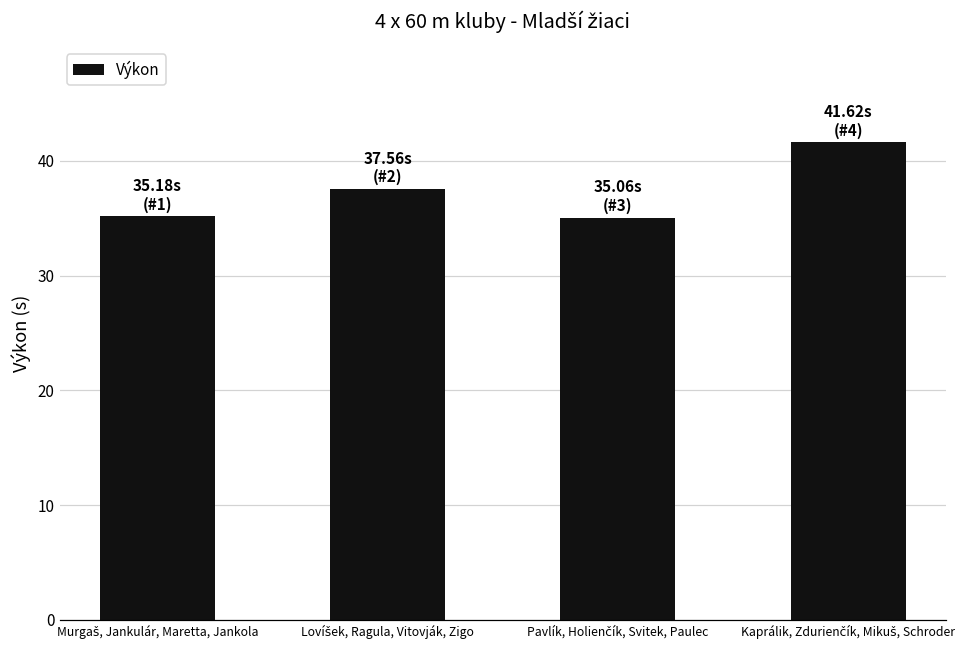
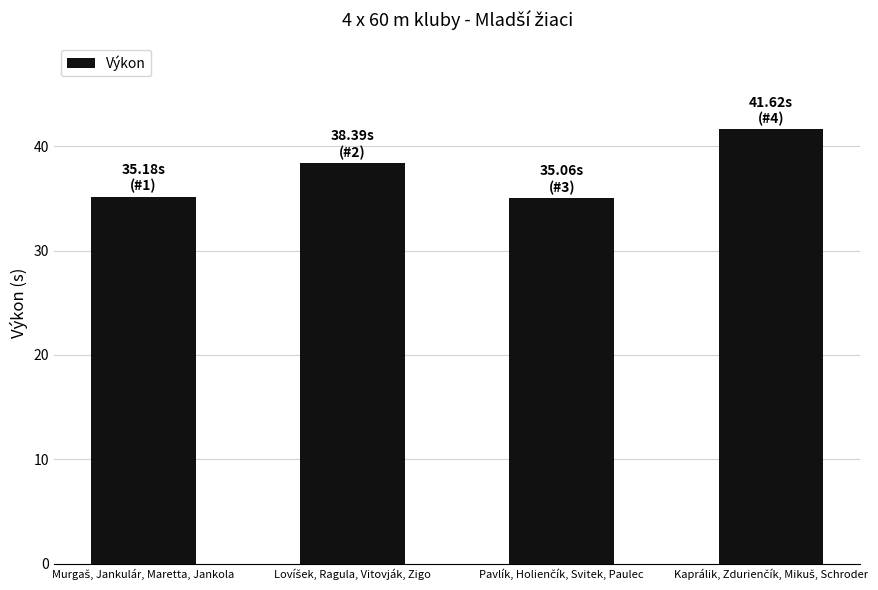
  {
    "Murgaš, Jankulár, Maretta, Jankola": "35.18s",
-   "Lovíšek, Ragula, Vitovják, Zigo": "37.56s",
+   "Lovíšek, Ragula, Vitovják, Zigo": "38.39s",
    "Pavlík, Holienčík, Svitek, Paulec": "35.06s",
    "Kaprálik, Zdurienčík, Mikuš, Schroder": "41.62s"
  }
